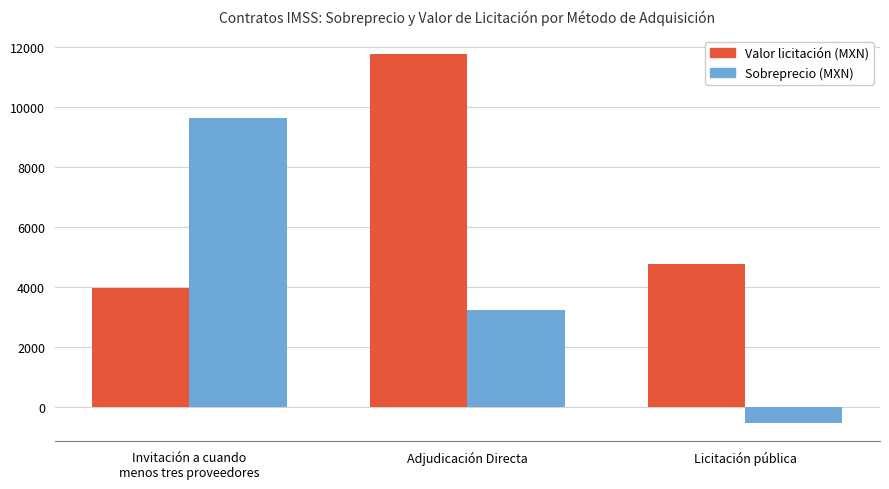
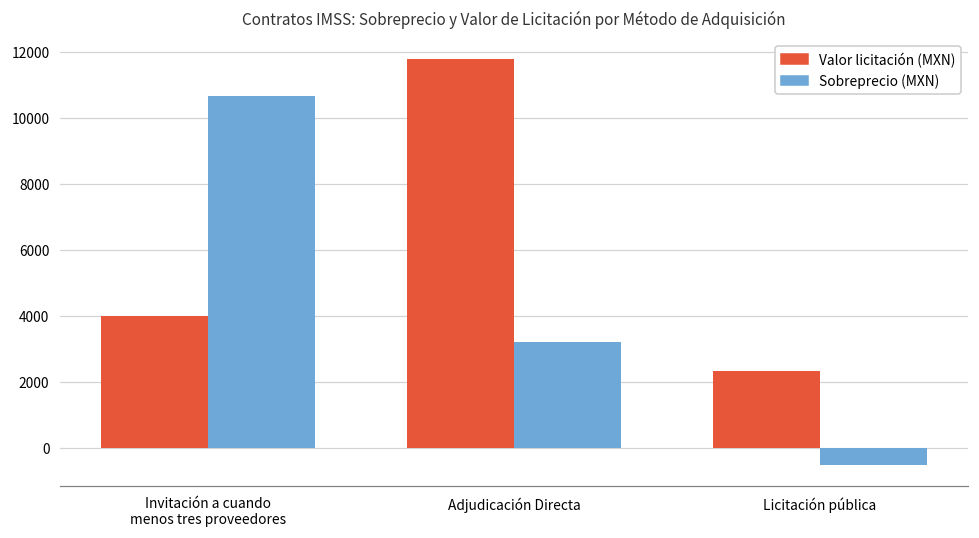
  {
    "Valor licitación (MXN)": {
      "Invitación a cuando menos tres proveedores": 4000,
      "Adjudicación Directa": 11800,
-     "Licitación pública": 4800
+     "Licitación pública": 2300
    },
    "Sobreprecio (MXN)": {
-     "Invitación a cuando menos tres proveedores": 9600,
+     "Invitación a cuando menos tres proveedores": 10700,
      "Adjudicación Directa": 3200,
      "Licitación pública": -500
    }
  }
